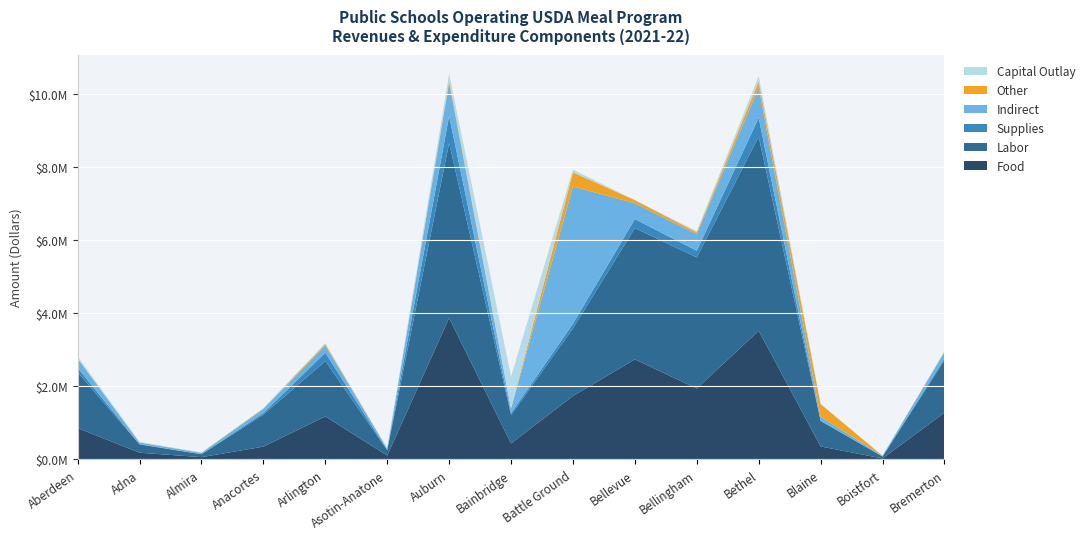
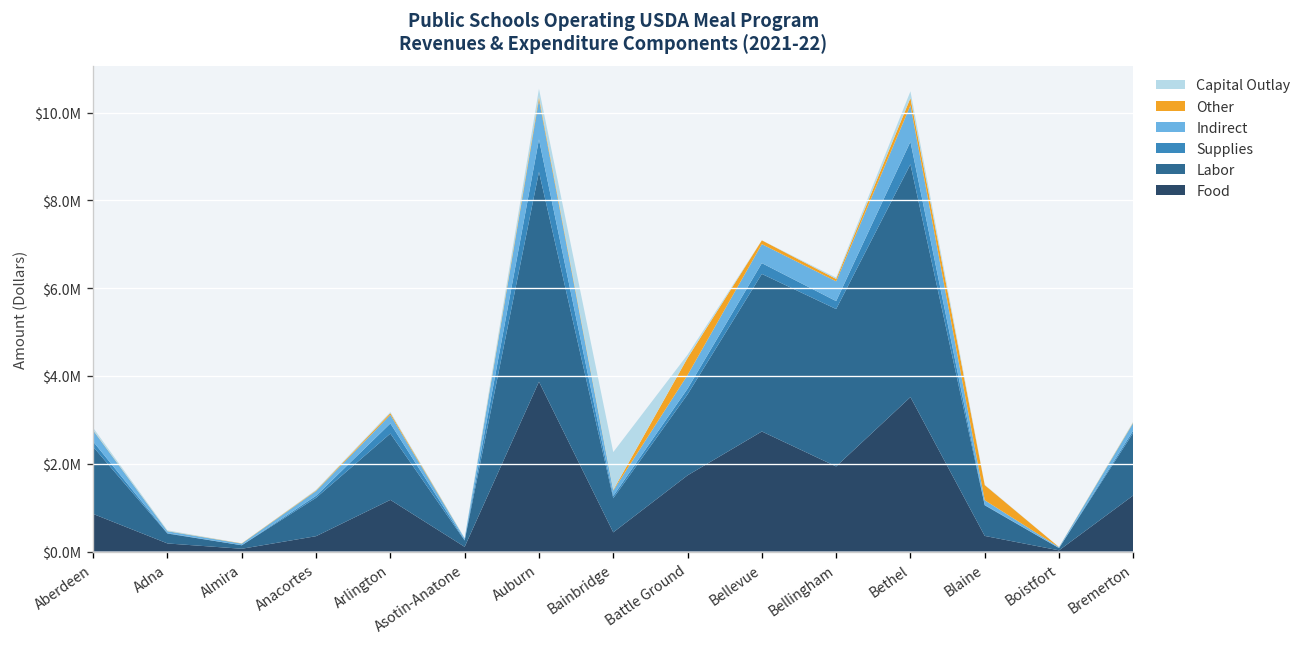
  {
    "Indirect": {
-     "Battle Ground": "$3800000",
+     "Battle Ground": "$300000",
      "Bellevue": "$400000",
      "Bethel": "$800000",
      "Blaine": "$100000"
    },
    "Other": {
      "Battle Ground": "$400000",
      "Bethel": "$200000"
    },
    "Capital Outlay": {
      "Auburn": "$200000",
      "Bainbridge": "$900000",
      "Battle Ground": "$100000",
      "Bethel": "$200000"
    }
  }
